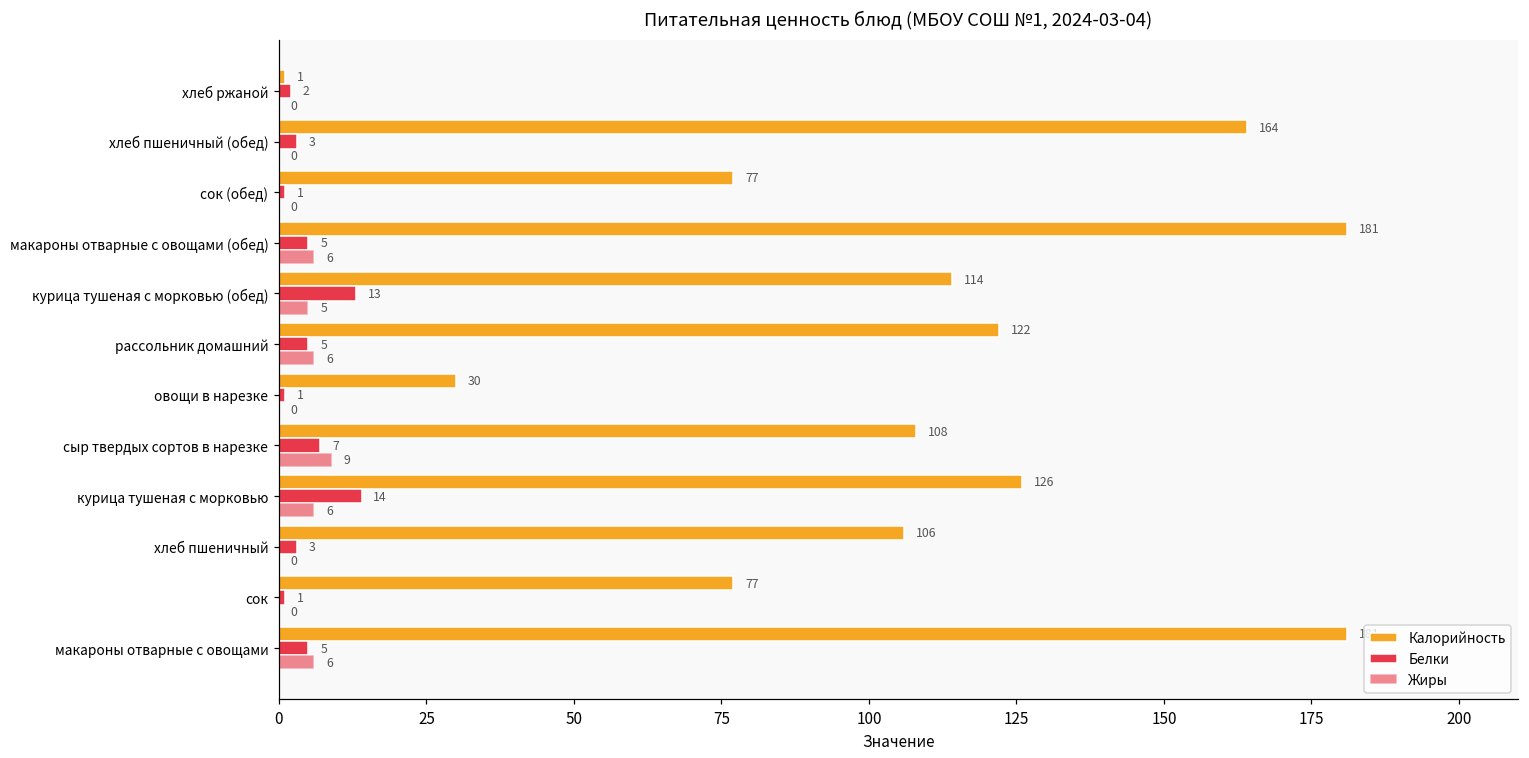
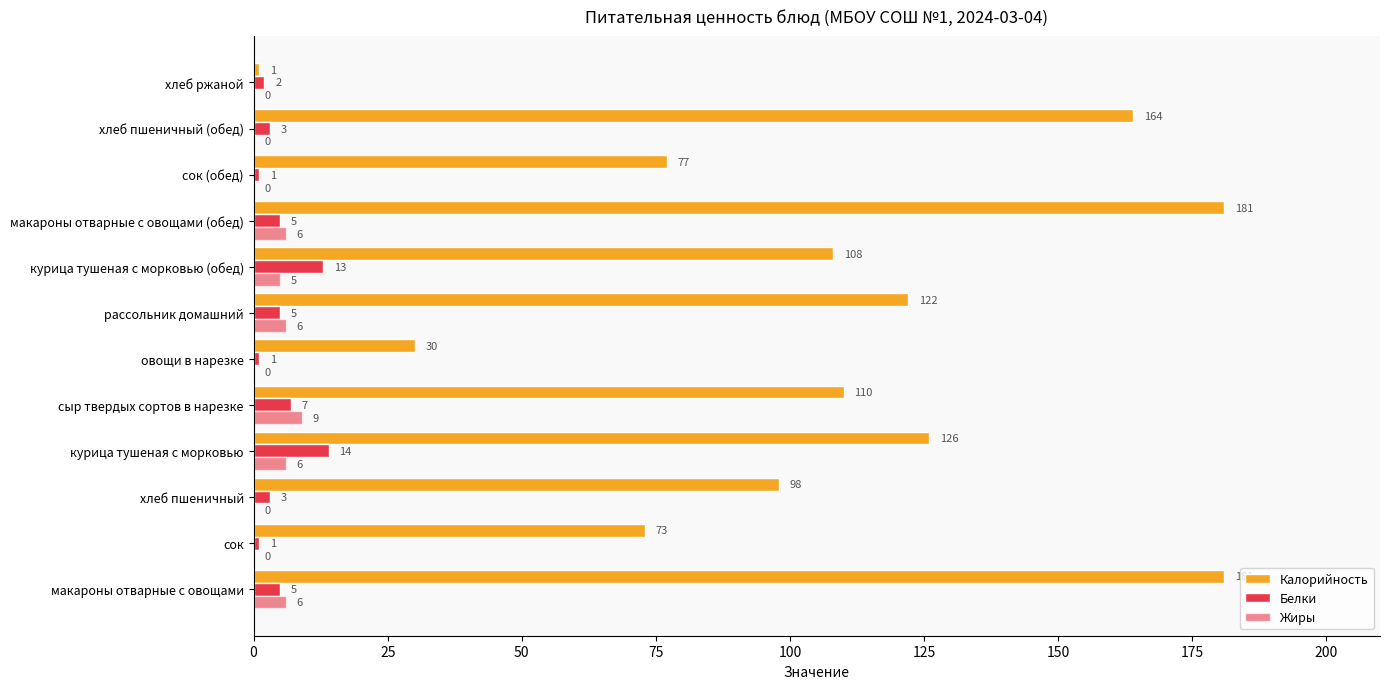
  {
    "Калорийность": {
      "хлеб ржаной": 1,
      "хлеб пшеничный (обед)": 164,
      "сок (обед)": 77,
      "макароны отварные с овощами (обед)": 181,
-     "курица тушеная с морковью (обед)": 114,
+     "курица тушеная с морковью (обед)": 108,
      "рассольник домашний": 122,
      "овощи в нарезке": 30,
-     "сыр твердых сортов в нарезке": 108,
+     "сыр твердых сортов в нарезке": 110,
      "курица тушеная с морковью": 126,
-     "хлеб пшеничный": 106,
-     "сок": 77
+     "хлеб пшеничный": 98,
+     "сок": 73
    }
  }
